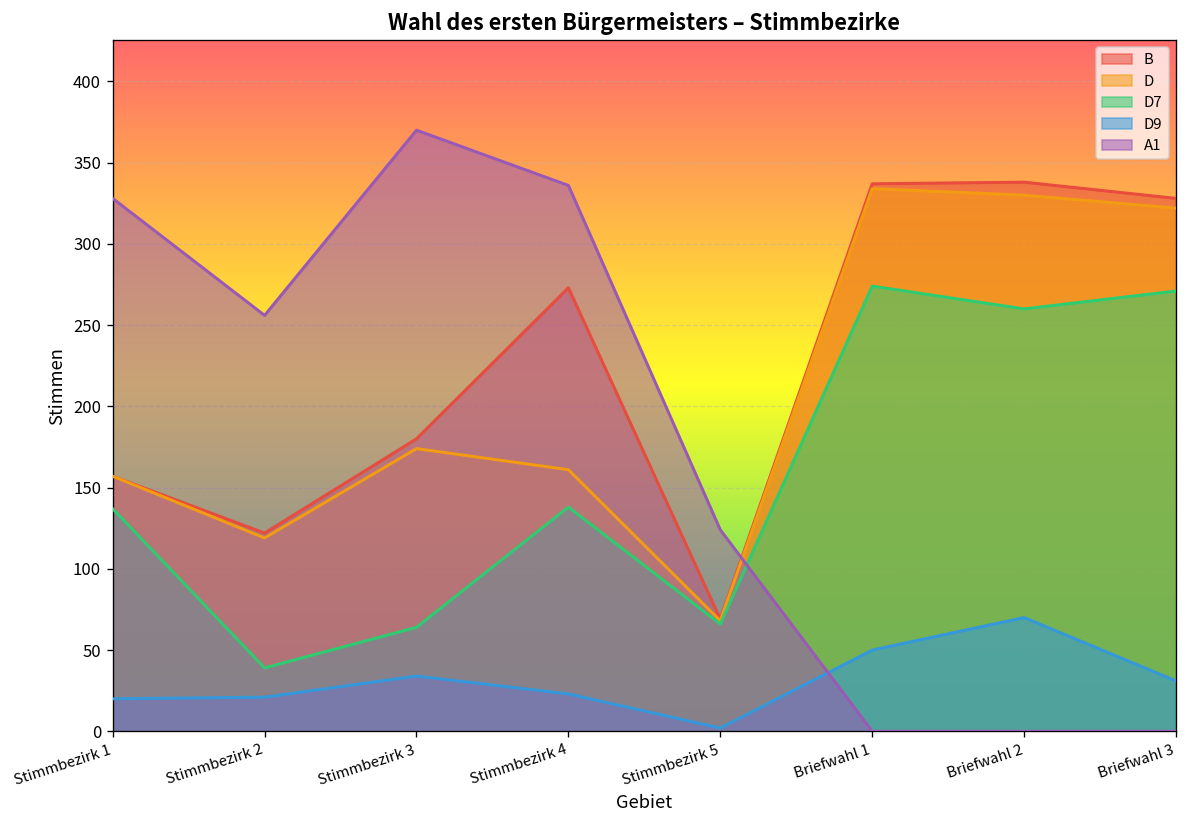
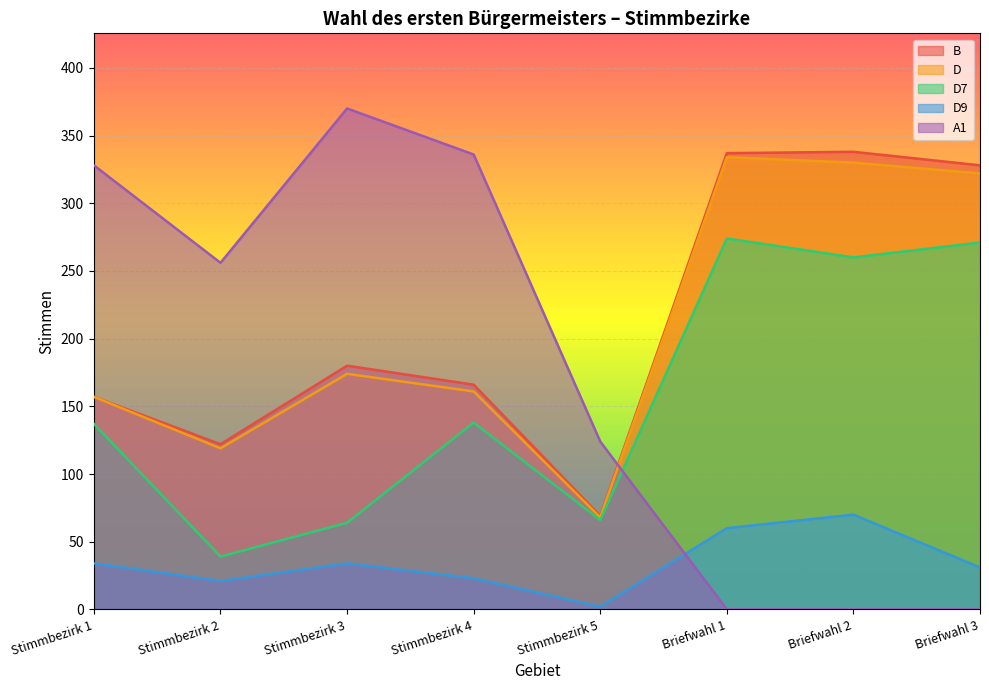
  {
    "B": {
      "Stimmbezirk 2": 122,
      "Stimmbezirk 3": 180,
-     "Stimmbezirk 4": 273,
+     "Stimmbezirk 4": 166,
      "Briefwahl 1": 337,
      "Briefwahl 2": 338,
      "Briefwahl 3": 328
    },
    "D": {
      "Stimmbezirk 2": 119,
      "Stimmbezirk 3": 174,
      "Stimmbezirk 4": 161,
      "Briefwahl 1": 334,
      "Briefwahl 2": 330,
      "Briefwahl 3": 322
    },
    "D7": {
      "Stimmbezirk 1": 137,
      "Stimmbezirk 2": 39,
      "Stimmbezirk 3": 64,
      "Stimmbezirk 4": 138,
      "Stimmbezirk 5": 66,
      "Briefwahl 1": 274,
      "Briefwahl 2": 260,
      "Briefwahl 3": 271
    },
    "D9": {
-     "Stimmbezirk 1": 20,
+     "Stimmbezirk 1": 34,
      "Stimmbezirk 2": 21,
      "Stimmbezirk 3": 34,
      "Stimmbezirk 4": 23,
      "Stimmbezirk 5": 2,
-     "Briefwahl 1": 50,
+     "Briefwahl 1": 60,
      "Briefwahl 2": 70,
      "Briefwahl 3": 31
    },
    "A1": {
      "Stimmbezirk 1": 328,
      "Stimmbezirk 2": 256,
      "Stimmbezirk 3": 370,
      "Stimmbezirk 4": 336,
      "Stimmbezirk 5": 124,
      "Briefwahl 1": 0,
      "Briefwahl 2": 0,
      "Briefwahl 3": 0
    }
  }
